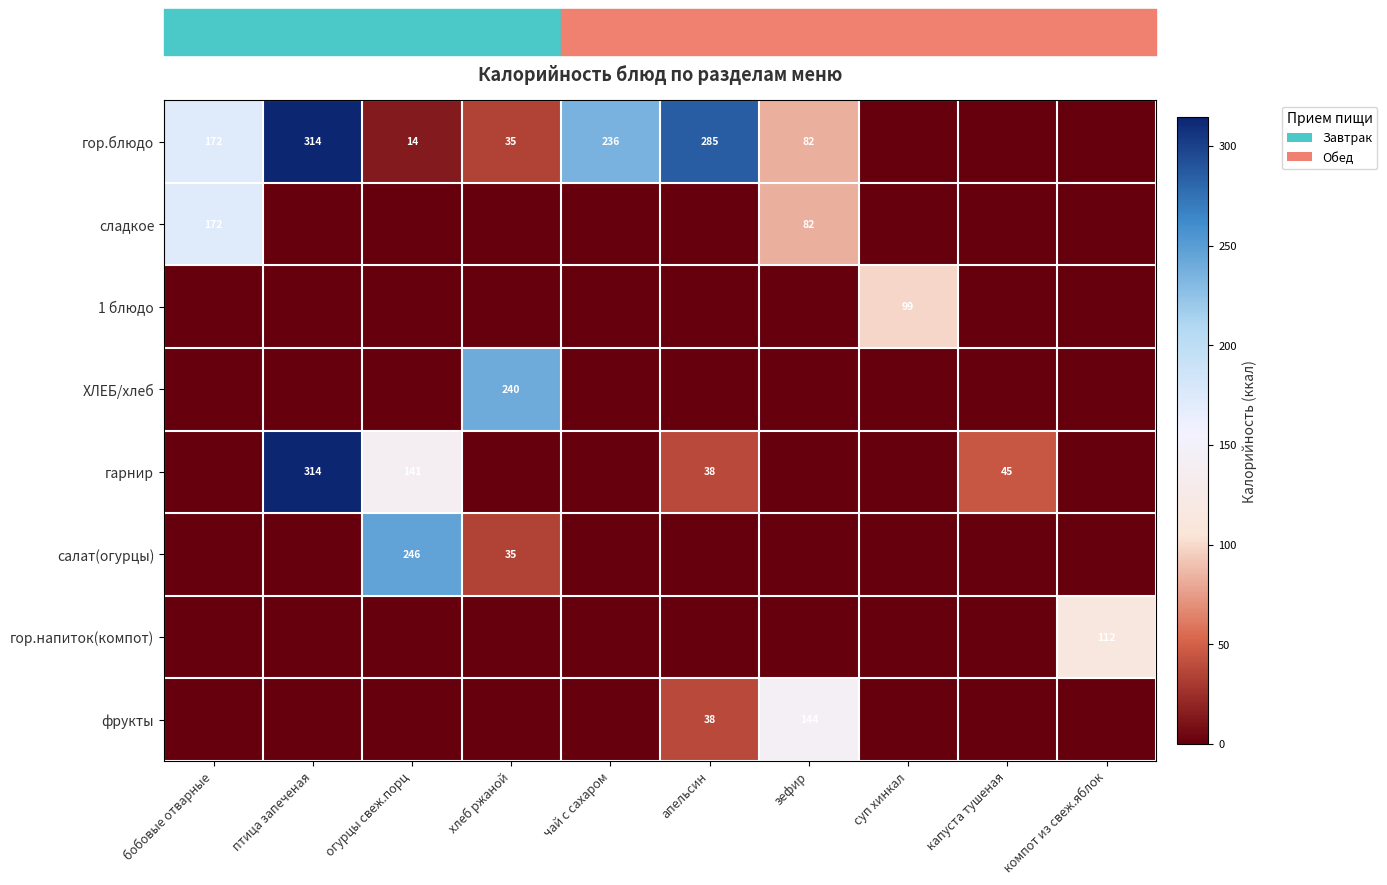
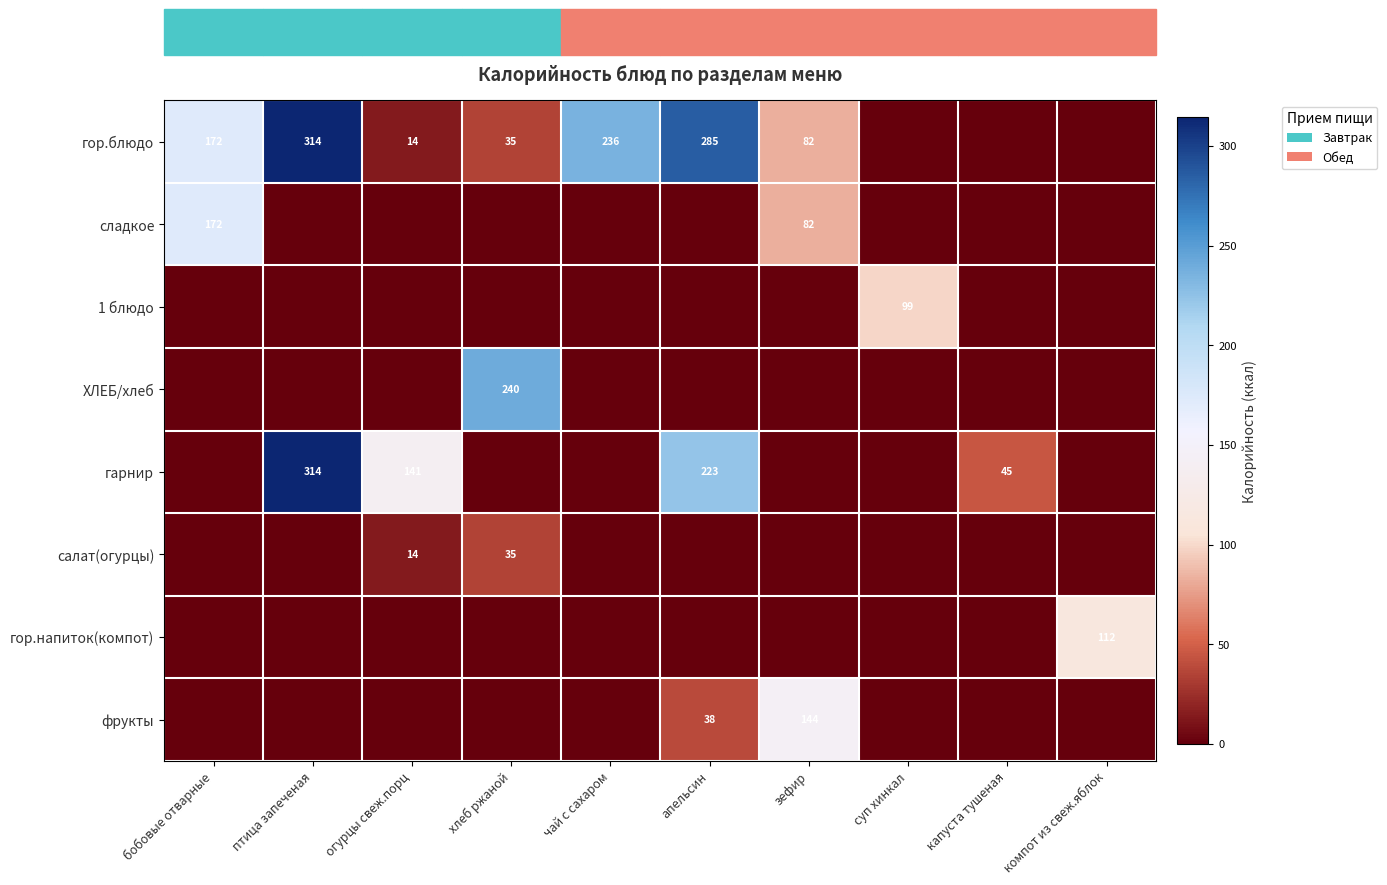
  {
    "гор.блюдо": {
      "птица запеченая": 314,
      "огурцы свеж.порц": 14,
      "хлеб ржаной": 35,
      "чай с сахаром": 236,
      "апельсин": 285,
      "зефир": 82
    },
    "сладкое": {
      "зефир": 82
    },
    "1 блюдо": {
      "суп хинкал": 99
    },
    "ХЛЕБ/хлеб": {
      "хлеб ржаной": 240
    },
    "гарнир": {
      "птица запеченая": 314,
-     "апельсин": 38,
+     "апельсин": 223,
      "капуста тушеная": 45
    },
    "салат(огурцы)": {
-     "огурцы свеж.порц": 246,
+     "огурцы свеж.порц": 14,
      "хлеб ржаной": 35
    },
    "фрукты": {
      "апельсин": 38
    }
  }
